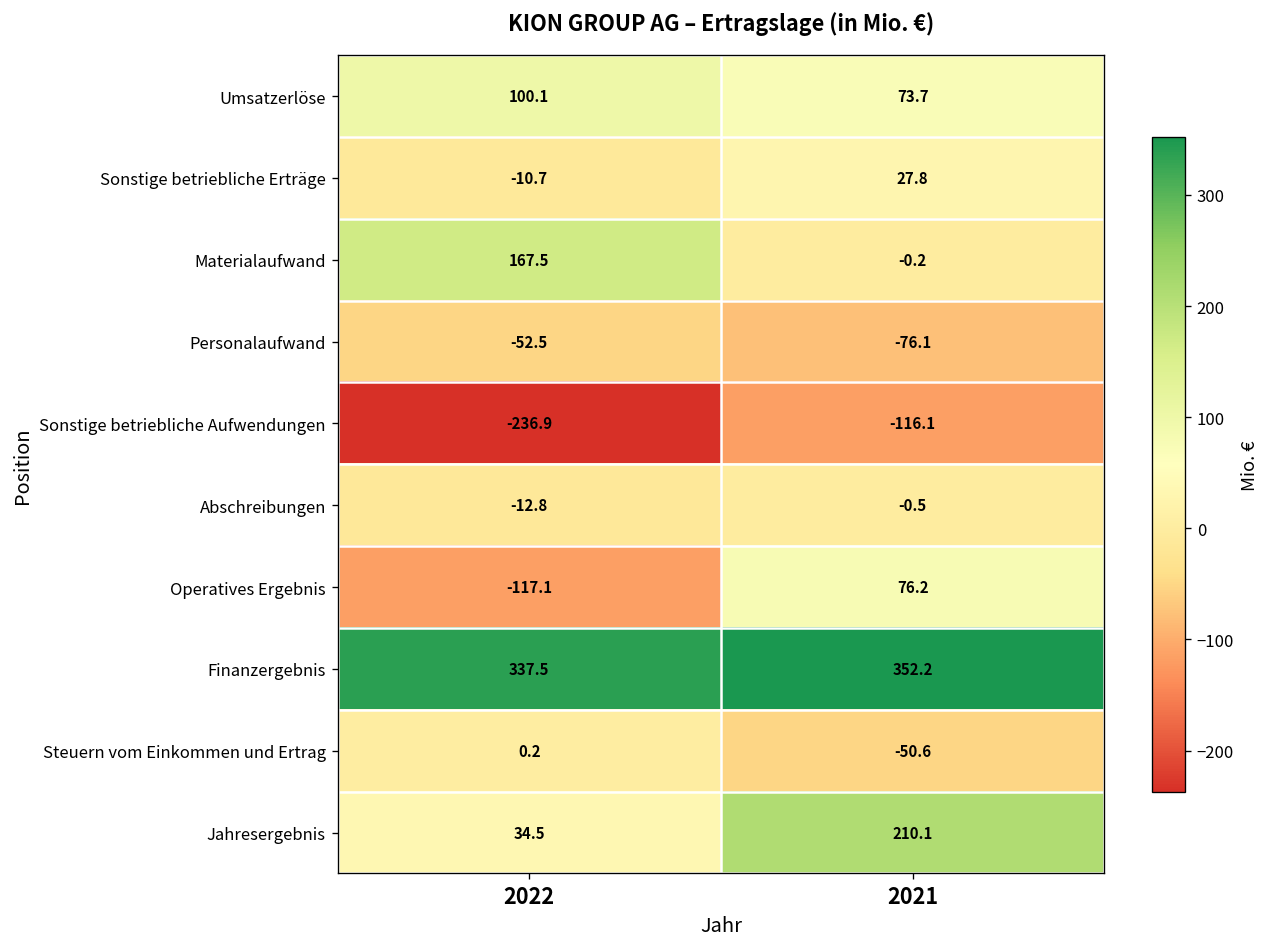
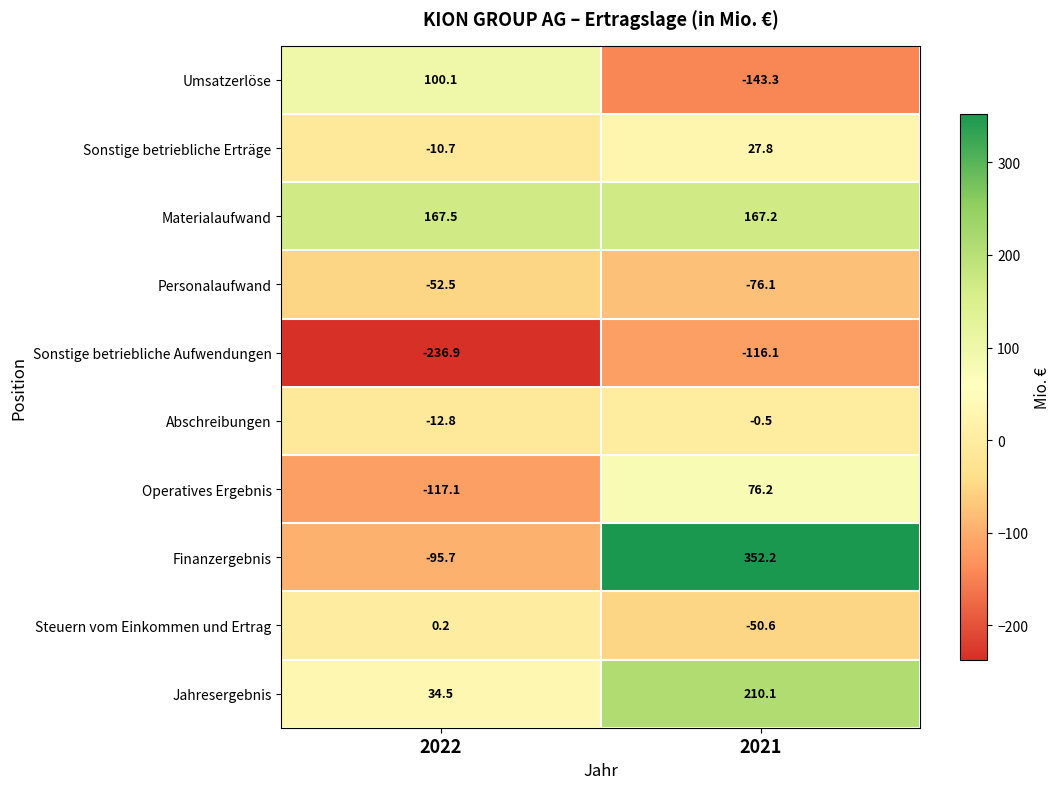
  {
    "Umsatzerlöse": {
      "2022": 100.1,
-     "2021": 73.7
+     "2021": -143.3
    },
    "Sonstige betriebliche Erträge": {
      "2022": -10.7,
      "2021": 27.8
    },
    "Materialaufwand": {
      "2022": 167.5,
-     "2021": -0.2
+     "2021": 167.2
    },
    "Personalaufwand": {
      "2022": -52.5,
      "2021": -76.1
    },
    "Sonstige betriebliche Aufwendungen": {
      "2022": -236.9,
      "2021": -116.1
    },
    "Abschreibungen": {
      "2022": -12.8,
      "2021": -0.5
    },
    "Operatives Ergebnis": {
      "2022": -117.1,
      "2021": 76.2
    },
    "Finanzergebnis": {
-     "2022": 337.5,
+     "2022": -95.7,
      "2021": 352.2
    },
    "Steuern vom Einkommen und Ertrag": {
      "2022": 0.2,
      "2021": -50.6
    },
    "Jahresergebnis": {
      "2022": 34.5,
      "2021": 210.1
    }
  }
